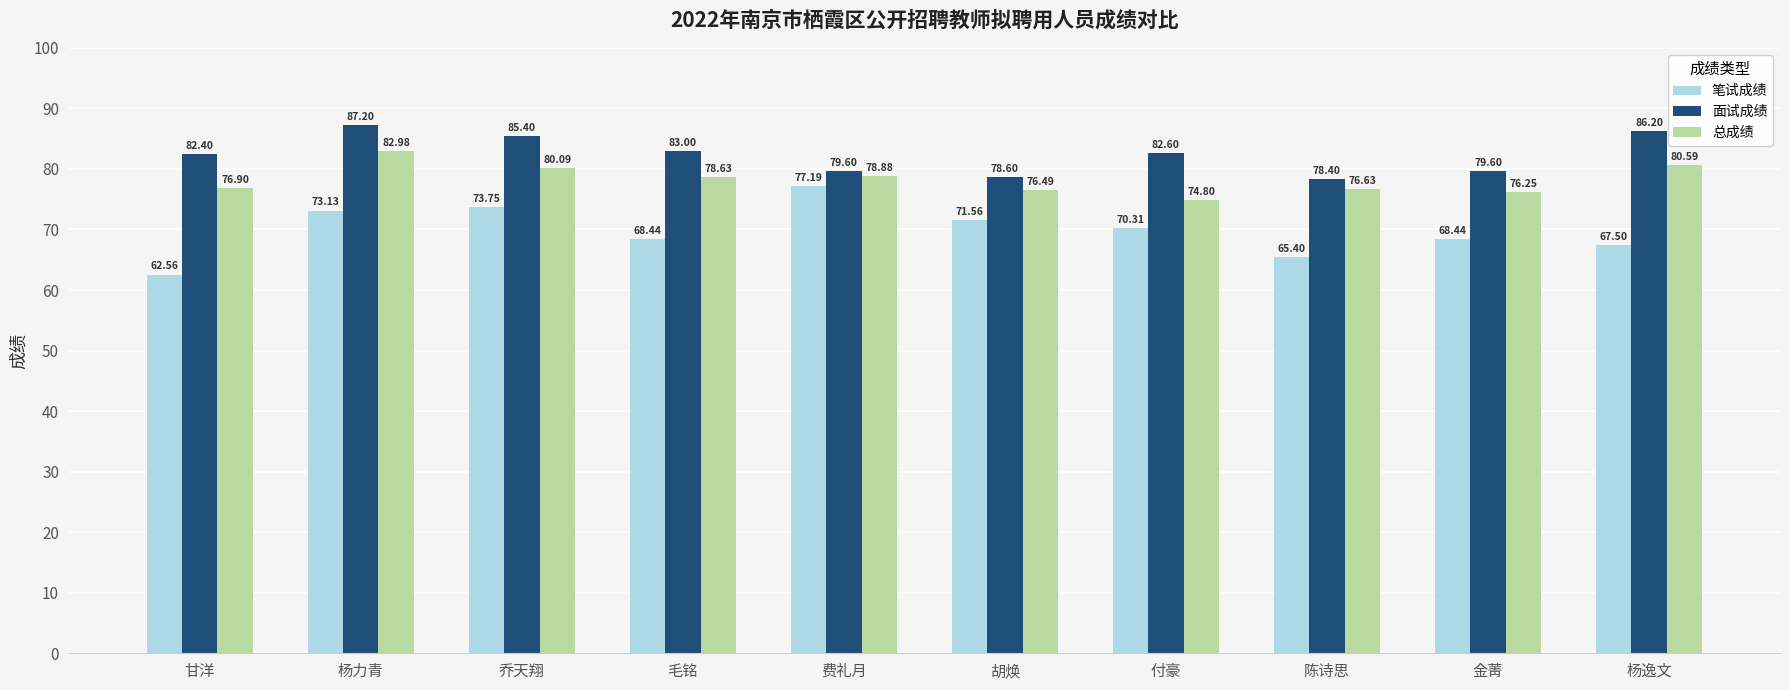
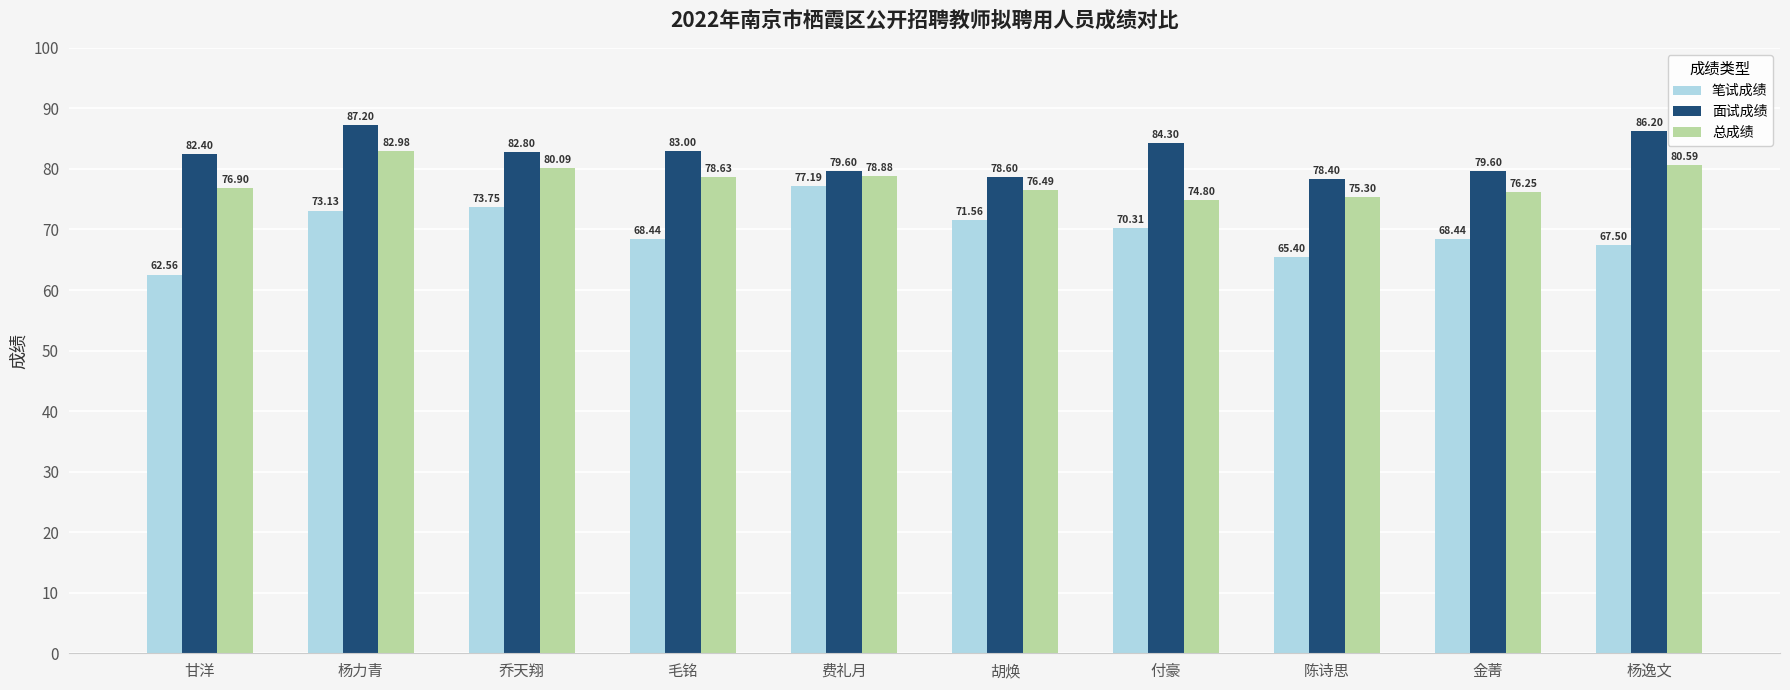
  {
    "笔试成绩": {
      "甘洋": 62.56,
      "杨力青": 73.13,
      "乔天翔": 73.75,
      "毛铭": 68.44,
      "费礼月": 77.19,
      "胡焕": 71.56,
      "付豪": 70.31,
      "陈诗思": 65.40,
      "金菁": 68.44,
      "杨逸文": 67.50
    },
    "面试成绩": {
      "甘洋": 82.40,
      "杨力青": 87.20,
-     "乔天翔": 85.40,
+     "乔天翔": 82.80,
      "毛铭": 83.00,
      "费礼月": 79.60,
      "胡焕": 78.60,
-     "付豪": 82.60,
+     "付豪": 84.30,
      "陈诗思": 78.40,
      "金菁": 79.60,
      "杨逸文": 86.20
    },
    "总成绩": {
      "甘洋": 76.90,
      "杨力青": 82.98,
      "乔天翔": 80.09,
      "毛铭": 78.63,
      "费礼月": 78.88,
      "胡焕": 76.49,
      "付豪": 74.80,
-     "陈诗思": 76.63,
+     "陈诗思": 75.30,
      "金菁": 76.25,
      "杨逸文": 80.59
    }
  }
